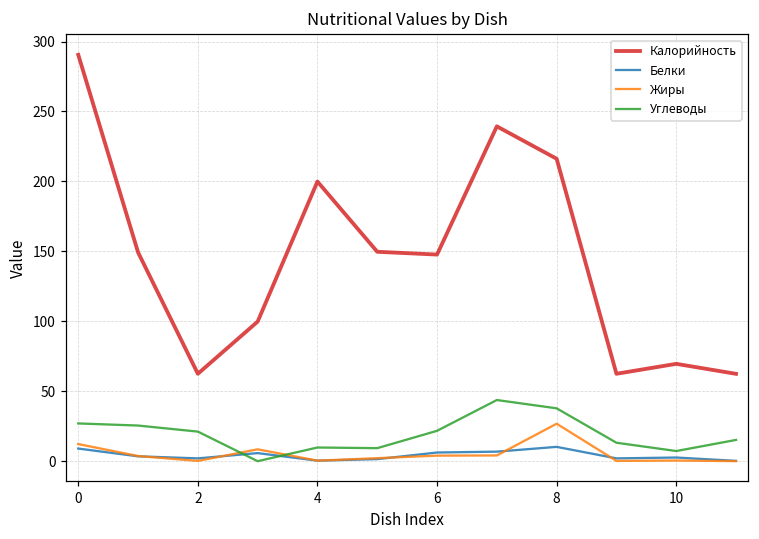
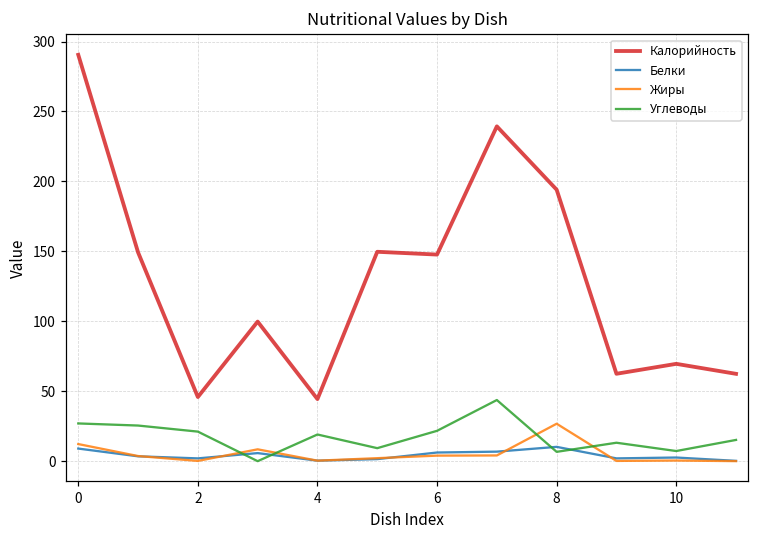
  {
    "Калорийность": {
      "0": 291,
-     "2": 63,
-     "4": 200,
+     "2": 46,
+     "4": 44,
      "6": 148,
-     "8": 216,
+     "8": 194,
      "10": 70
    },
    "Белки": {
      "0": 9,
      "6": 6,
      "8": 10,
      "10": 3
    },
    "Жиры": {
      "0": 12,
      "6": 4,
      "8": 27,
      "10": 0
    },
    "Углеводы": {
      "0": 27,
      "2": 21,
-     "4": 10,
+     "4": 19,
      "6": 22,
-     "8": 38,
+     "8": 7,
      "10": 7
    }
  }
